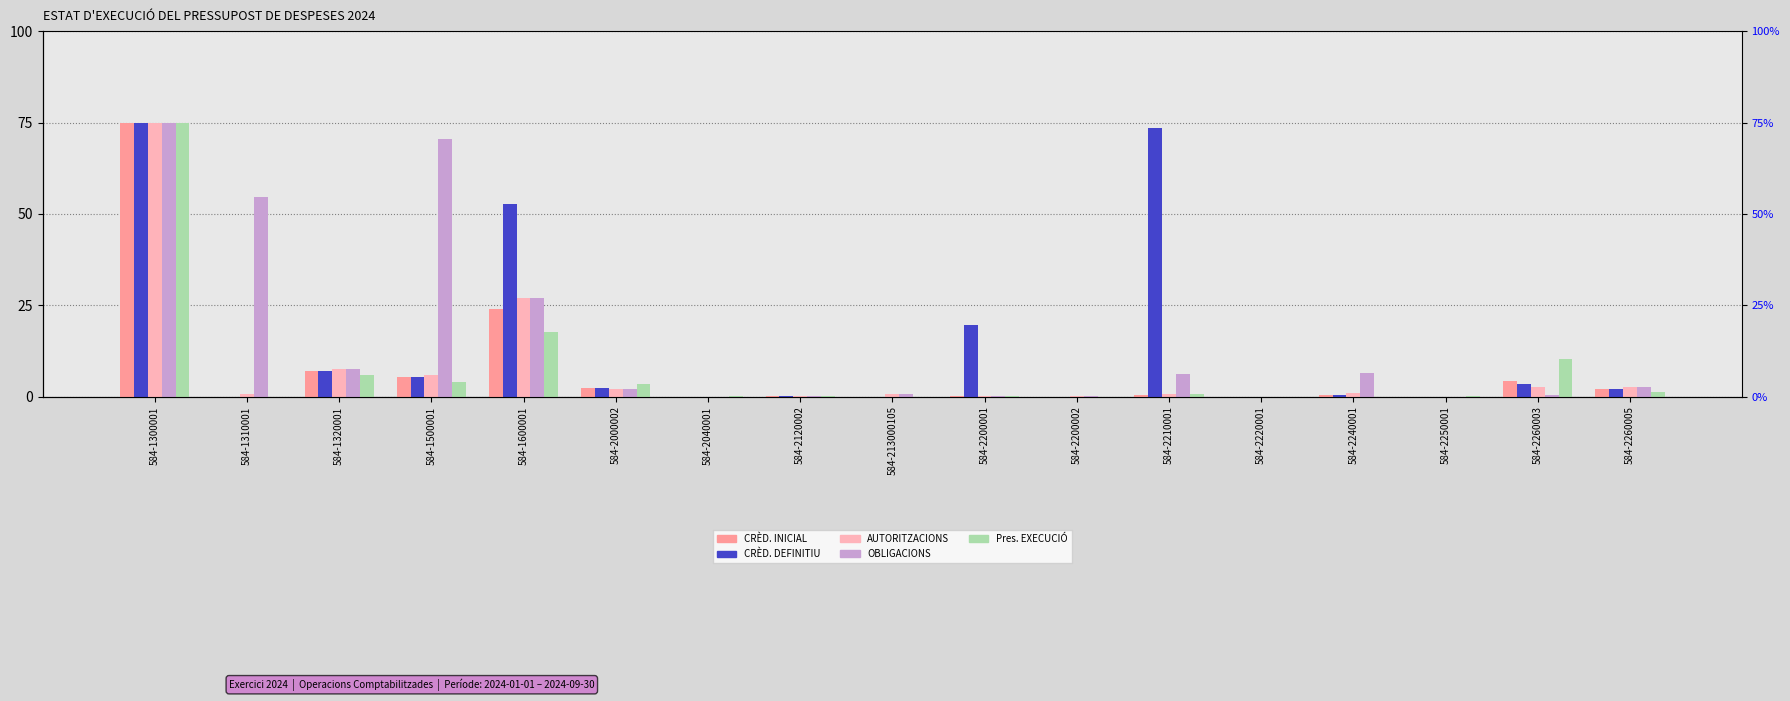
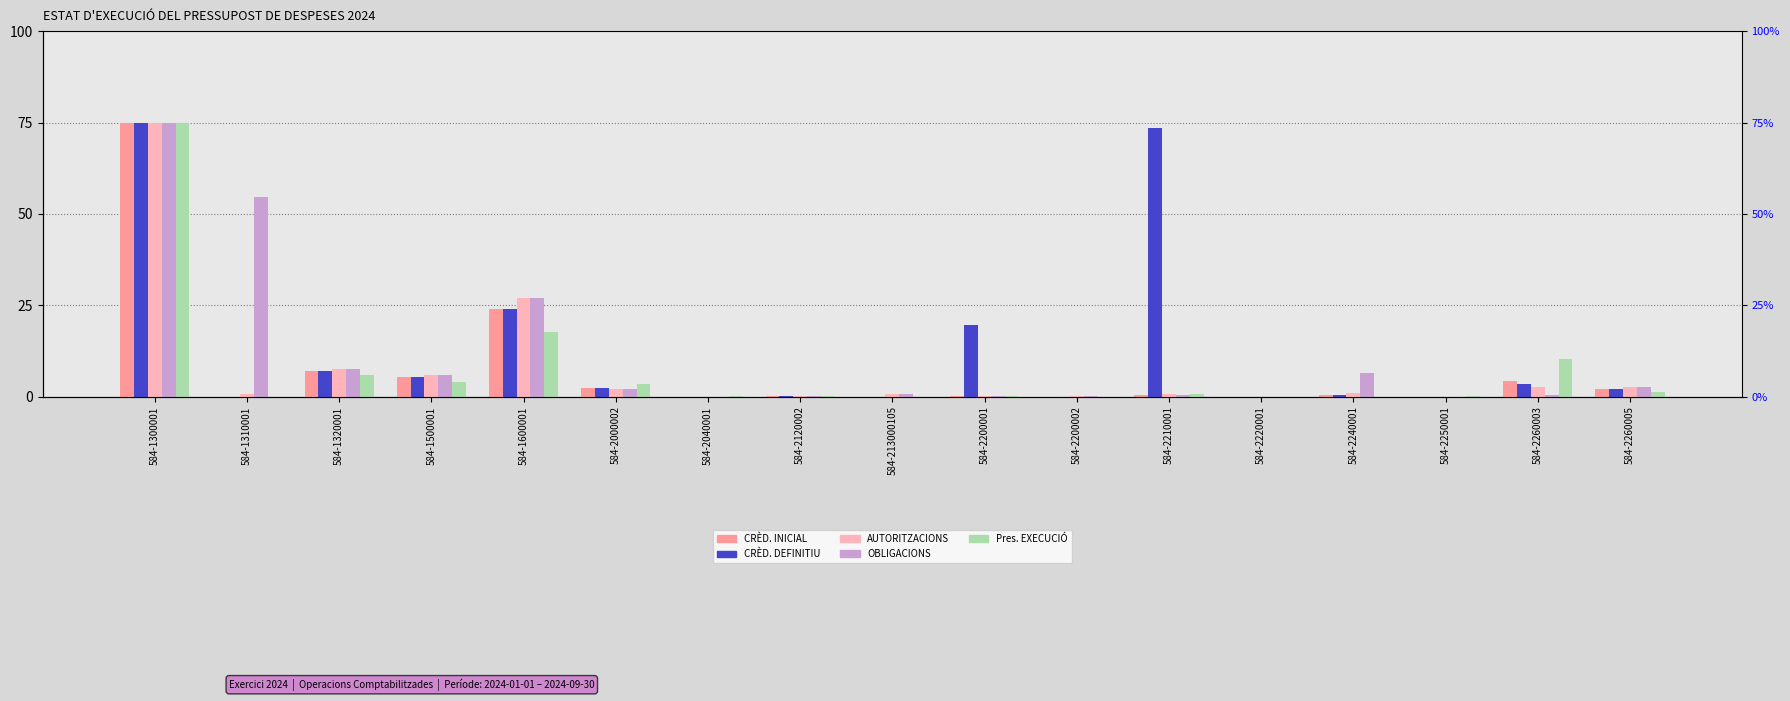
  {
    "CRÈD. DEFINITIU": {
      "584-1300001": 75,
      "584-1310001": 0,
      "584-1320001": 7,
      "584-1500001": 5,
-     "584-1600001": 53,
+     "584-1600001": 24,
      "584-2000002": 2,
      "584-2200001": 20,
      "584-2200002": 0,
      "584-2210001": 73,
      "584-2260003": 4,
      "584-2260005": 2
    },
    "OBLIGACIONS": {
      "584-1300001": 75,
      "584-1310001": 55,
      "584-1320001": 8,
-     "584-1500001": 71,
+     "584-1500001": 6,
      "584-1600001": 27,
      "584-2000002": 2,
-     "584-2210001": 6,
+     "584-2210001": 0,
      "584-2240001": 7,
      "584-2260005": 3
    },
    "Pres. EXECUCIÓ": {
      "584-1300001": 75,
      "584-1310001": 0,
      "584-1320001": 6,
      "584-1500001": 4,
      "584-1600001": 18,
      "584-2000002": 3,
      "584-213000105": 0,
      "584-2200002": 0,
      "584-2210001": 1,
      "584-2220001": 0,
      "584-2240001": 0,
      "584-2260003": 10,
      "584-2260005": 1
    }
  }
